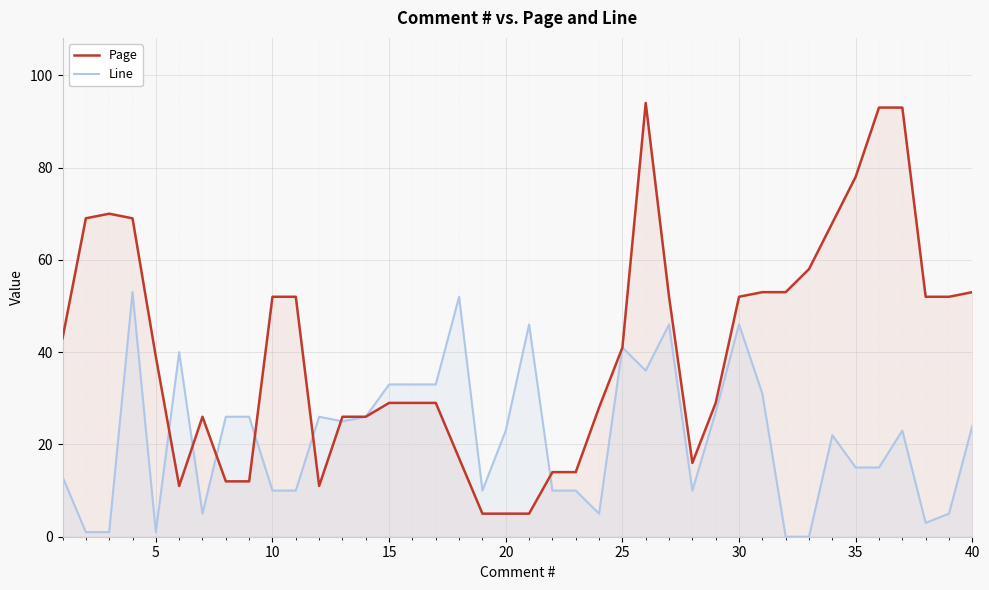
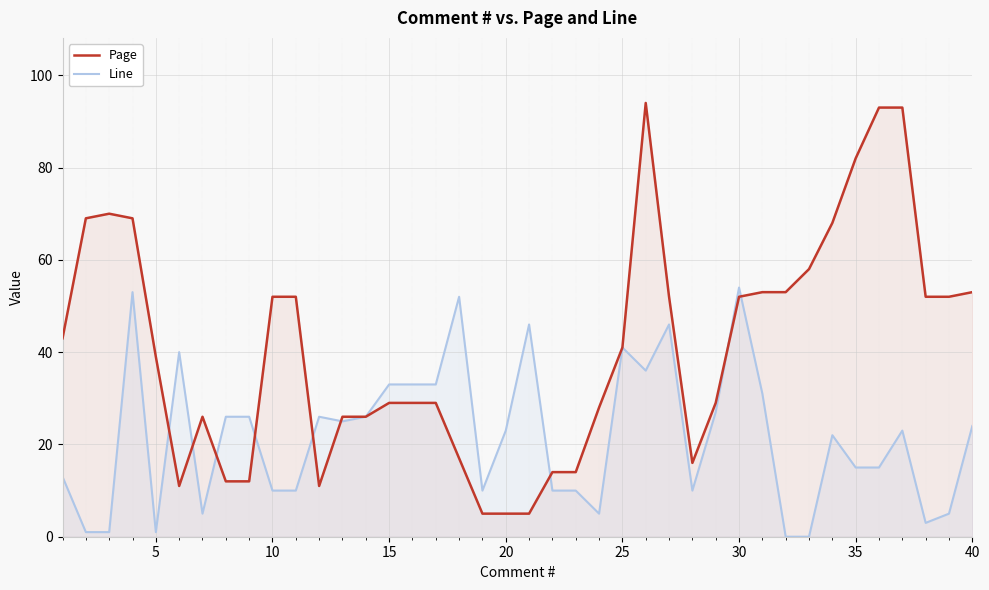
  {
    "Page": {
      "5": 39,
      "10": 52,
      "15": 29,
      "20": 5,
      "30": 52,
-     "35": 78,
+     "35": 82,
      "40": 53
    },
    "Line": {
      "5": 1,
      "10": 10,
      "15": 33,
      "20": 23,
-     "30": 46,
+     "30": 54,
      "35": 15,
      "40": 24
    }
  }
